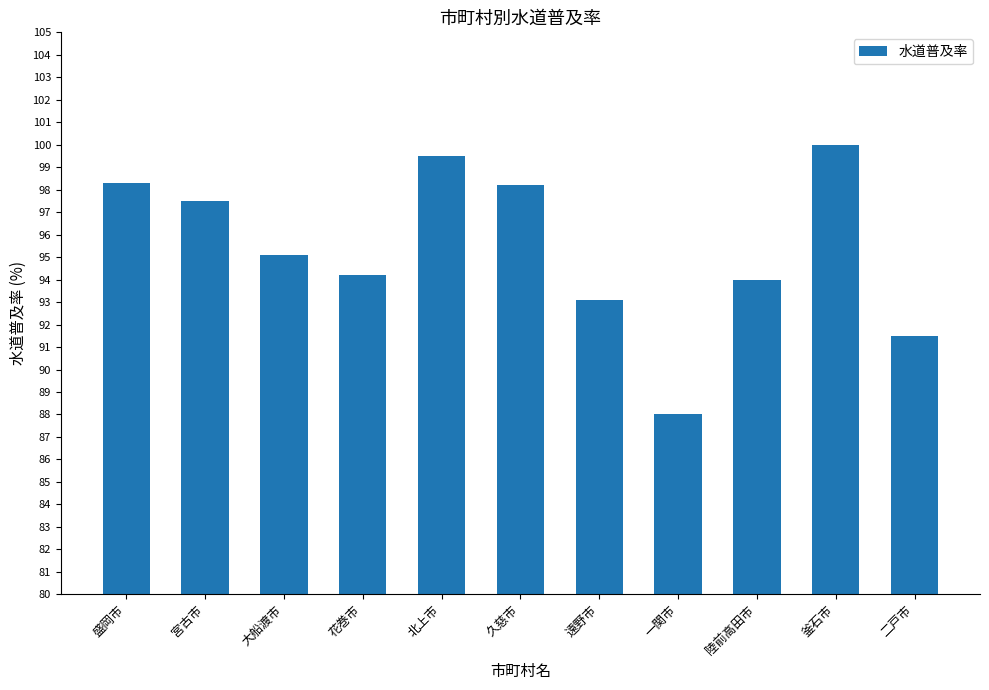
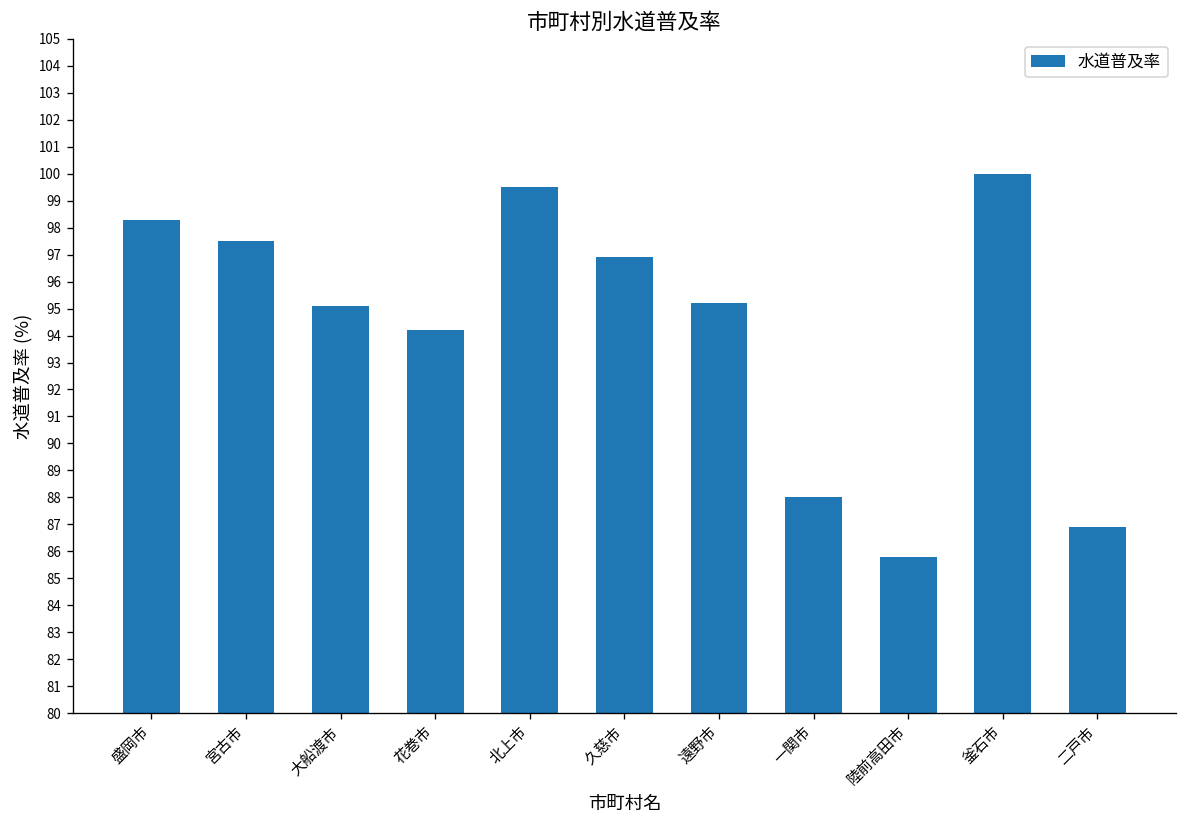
  {
    "盛岡市": 98.3,
    "宮古市": 97.5,
    "大船渡市": 95.1,
    "花巻市": 94.2,
    "北上市": 99.5,
-   "久慈市": 98.2,
-   "遠野市": 93.1,
+   "久慈市": 96.9,
+   "遠野市": 95.2,
    "一関市": 88.0,
-   "陸前高田市": 94.0,
+   "陸前高田市": 85.8,
    "釜石市": 100.0,
-   "二戸市": 91.5
+   "二戸市": 86.9
  }
